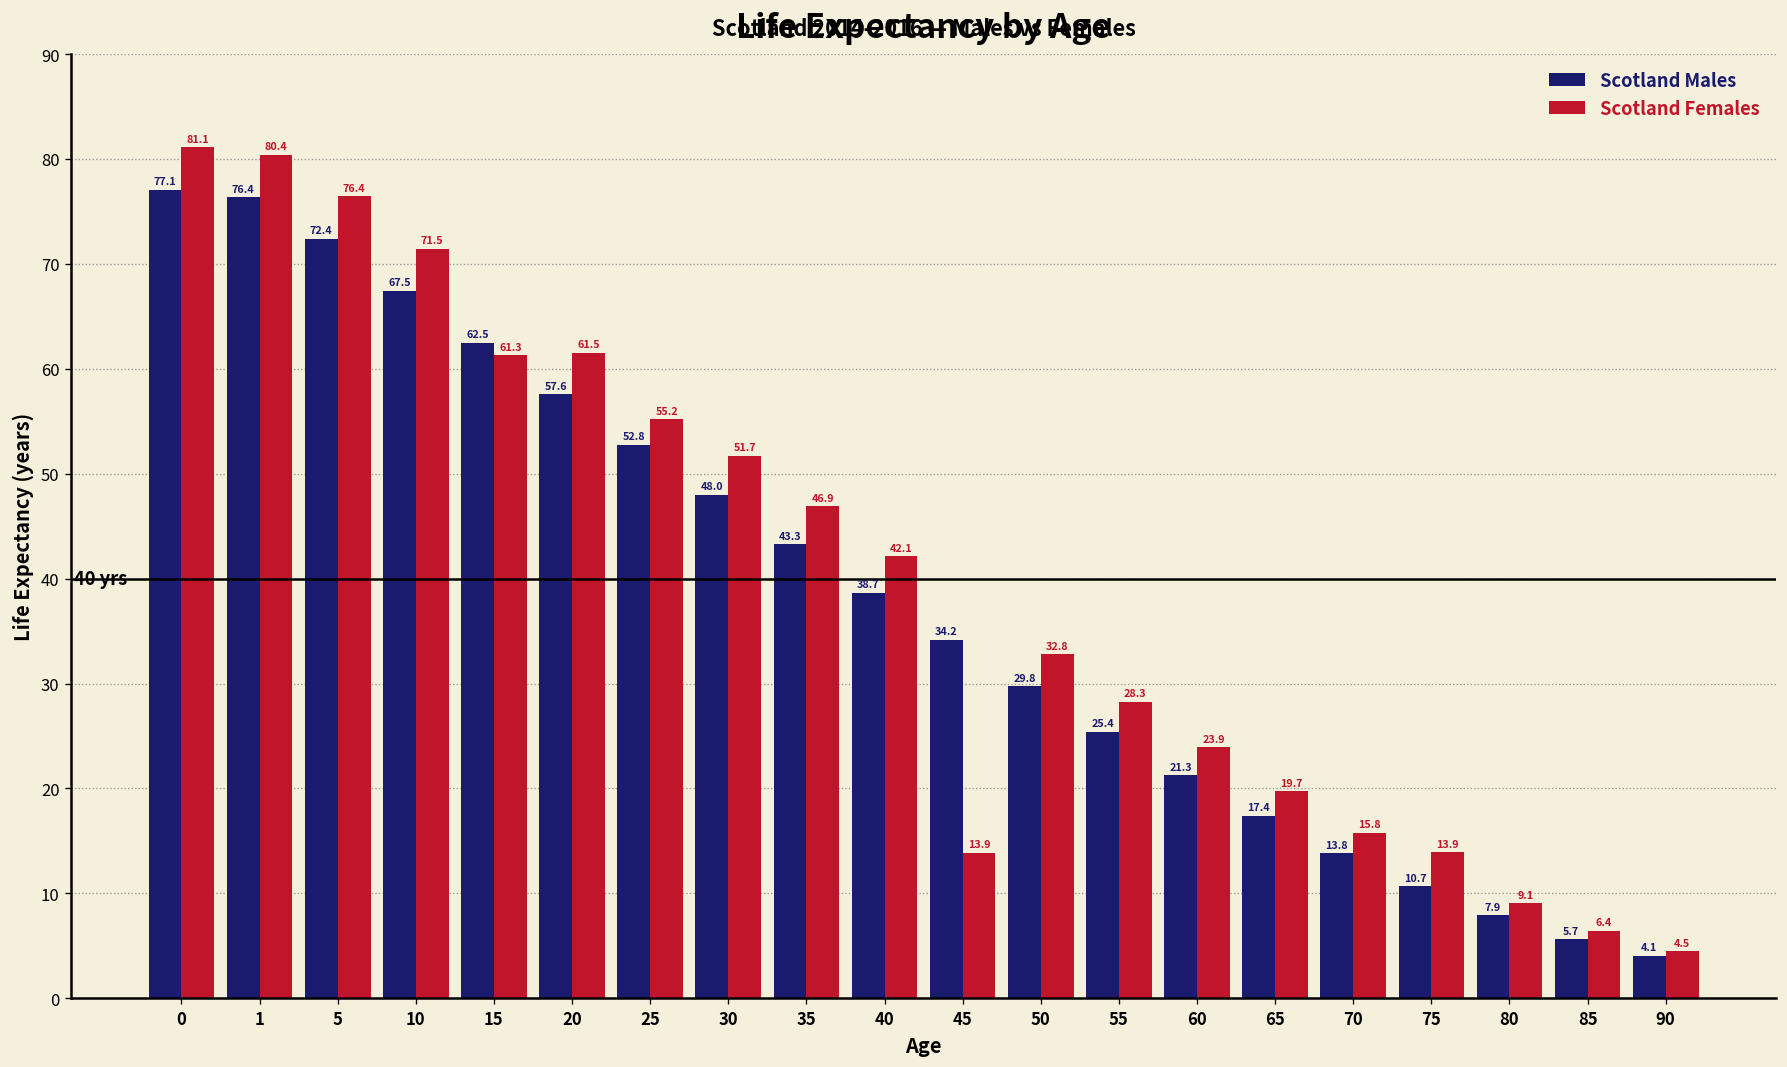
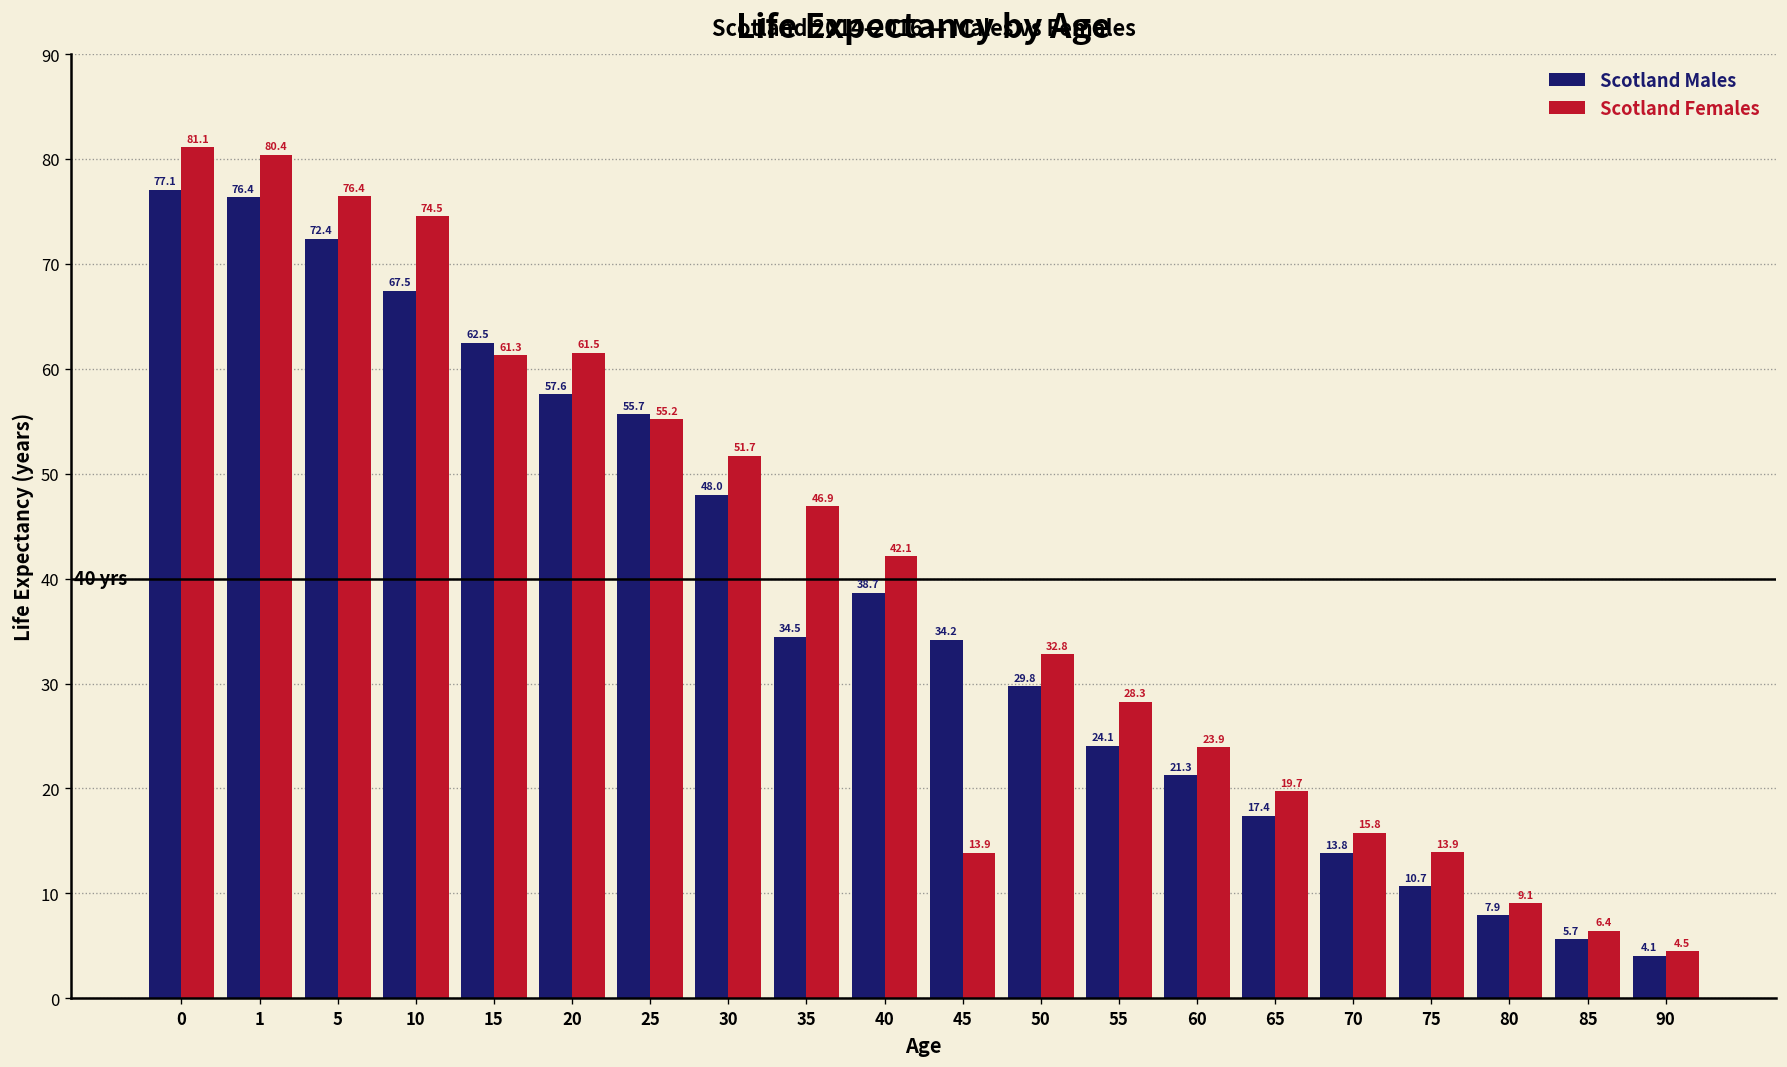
  {
    "Scotland Males": {
      "0": 77.1,
      "1": 76.4,
      "5": 72.4,
      "10": 67.5,
      "15": 62.5,
      "20": 57.6,
-     "25": 52.8,
+     "25": 55.7,
      "30": 48.0,
-     "35": 43.3,
+     "35": 34.5,
      "40": 38.7,
      "45": 34.2,
      "50": 29.8,
-     "55": 25.4,
+     "55": 24.1,
      "60": 21.3,
      "65": 17.4,
      "70": 13.8,
      "75": 10.7,
      "80": 7.9,
      "85": 5.7,
      "90": 4.1
    },
    "Scotland Females": {
      "0": 81.1,
      "1": 80.4,
      "5": 76.4,
-     "10": 71.5,
+     "10": 74.5,
      "15": 61.3,
      "20": 61.5,
      "25": 55.2,
      "30": 51.7,
      "35": 46.9,
      "40": 42.1,
      "45": 13.9,
      "50": 32.8,
      "55": 28.3,
      "60": 23.9,
      "65": 19.7,
      "70": 15.8,
      "75": 13.9,
      "80": 9.1,
      "85": 6.4,
      "90": 4.5
    }
  }
